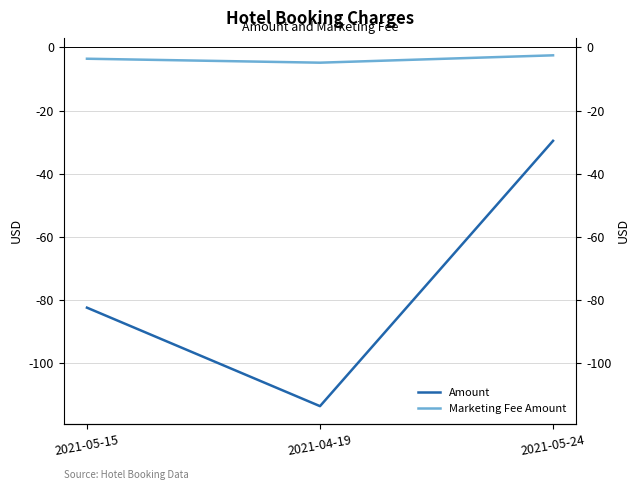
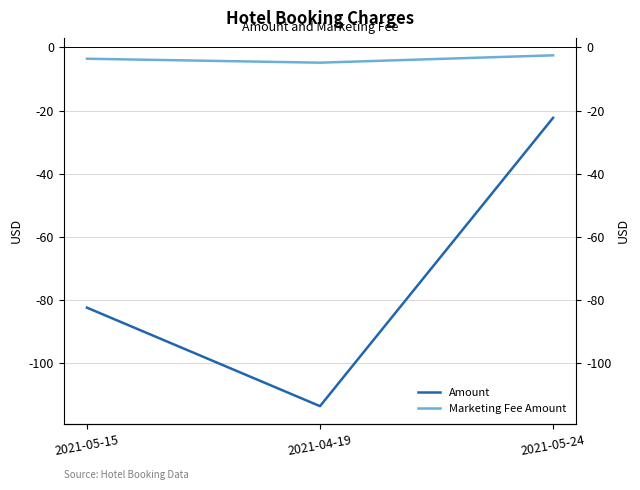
  {
    "Amount": {
      "2021-05-15": -82,
      "2021-04-19": -114,
-     "2021-05-24": -30
+     "2021-05-24": -22
    },
    "Marketing Fee Amount": {
      "2021-05-15": -4,
      "2021-04-19": -5,
      "2021-05-24": -3
    }
  }
